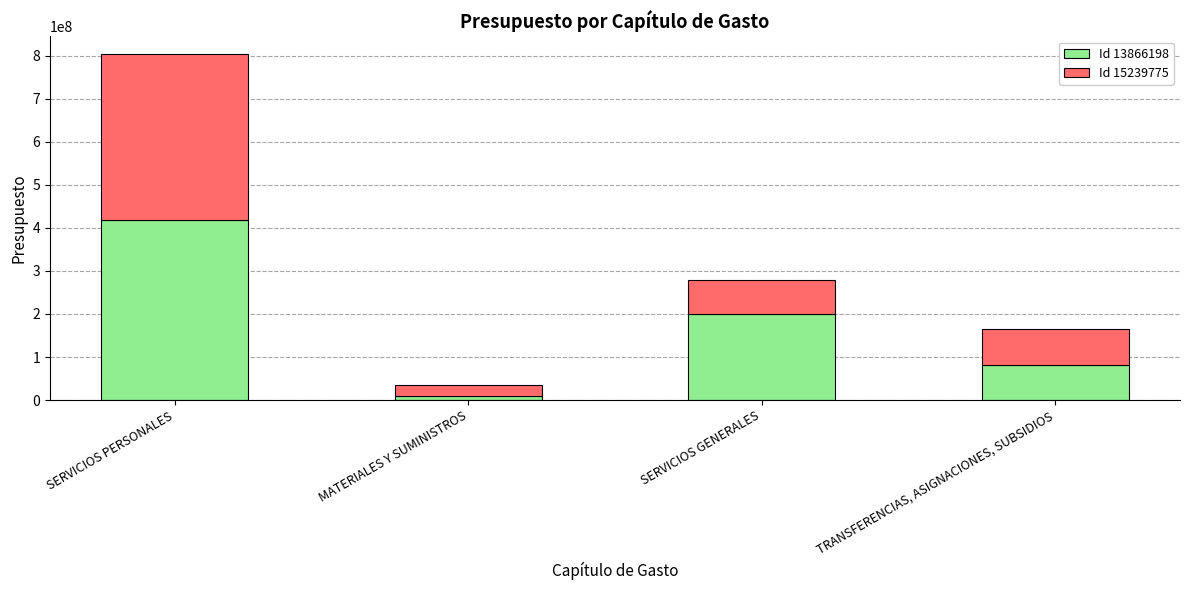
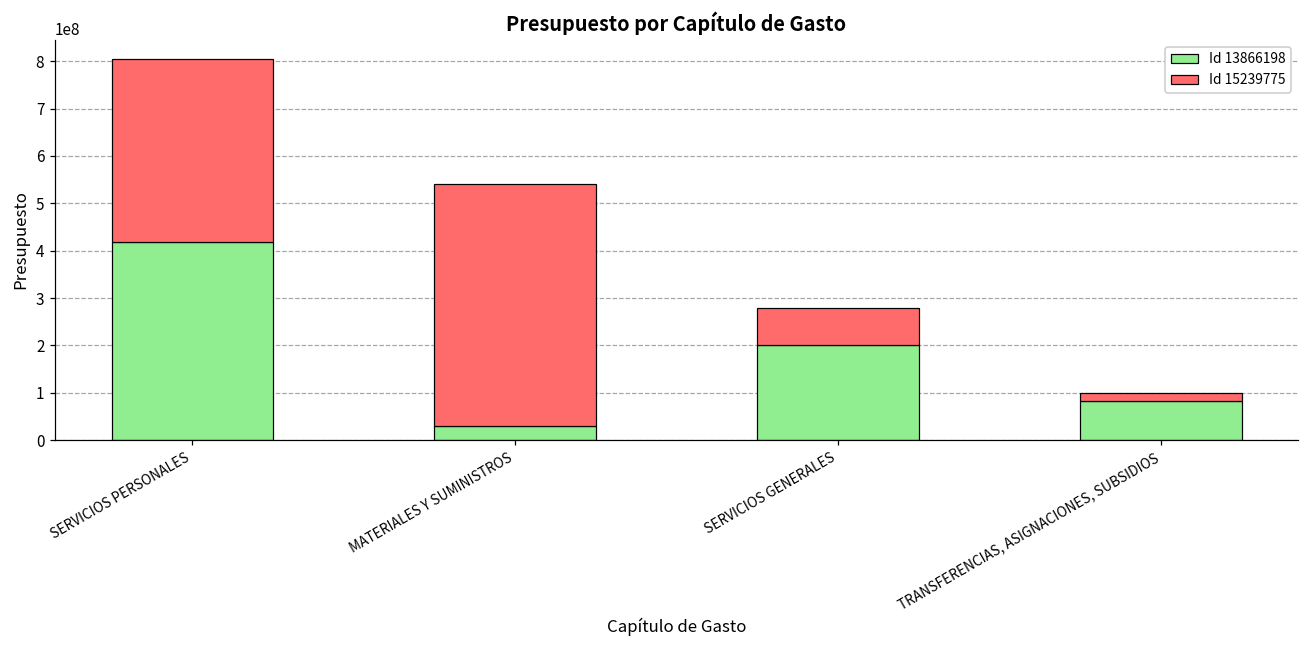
  {
    "Id 13866198": {
      "SERVICIOS PERSONALES": 420000000,
-     "MATERIALES Y SUMINISTROS": 10000000,
+     "MATERIALES Y SUMINISTROS": 30000000,
      "SERVICIOS GENERALES": 200000000,
      "TRANSFERENCIAS, ASIGNACIONES, SUBSIDIOS": 80000000
    },
    "Id 15239775": {
      "SERVICIOS PERSONALES": 390000000,
-     "MATERIALES Y SUMINISTROS": 30000000,
+     "MATERIALES Y SUMINISTROS": 510000000,
      "SERVICIOS GENERALES": 80000000,
-     "TRANSFERENCIAS, ASIGNACIONES, SUBSIDIOS": 80000000
+     "TRANSFERENCIAS, ASIGNACIONES, SUBSIDIOS": 20000000
    }
  }
